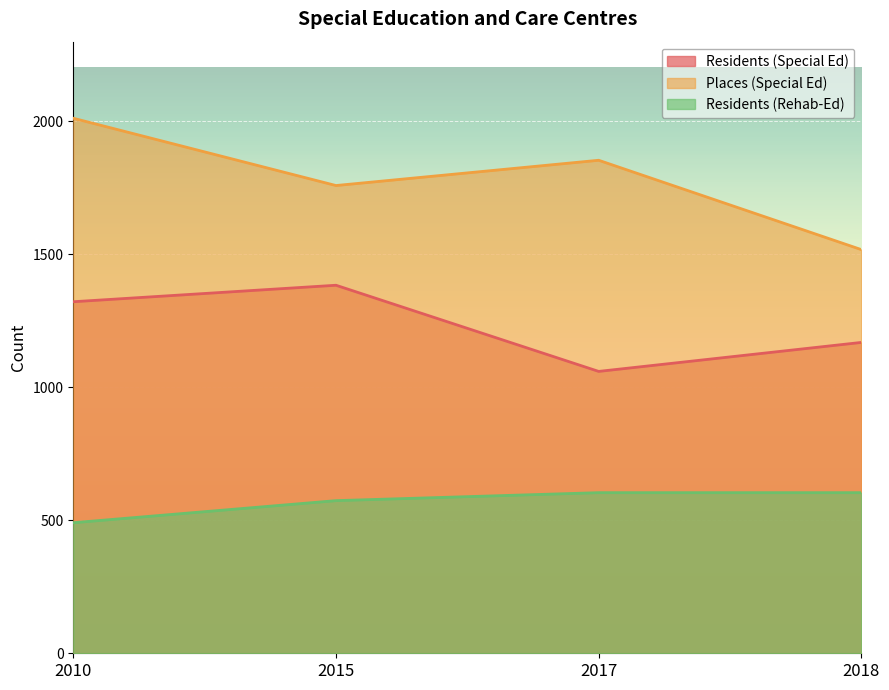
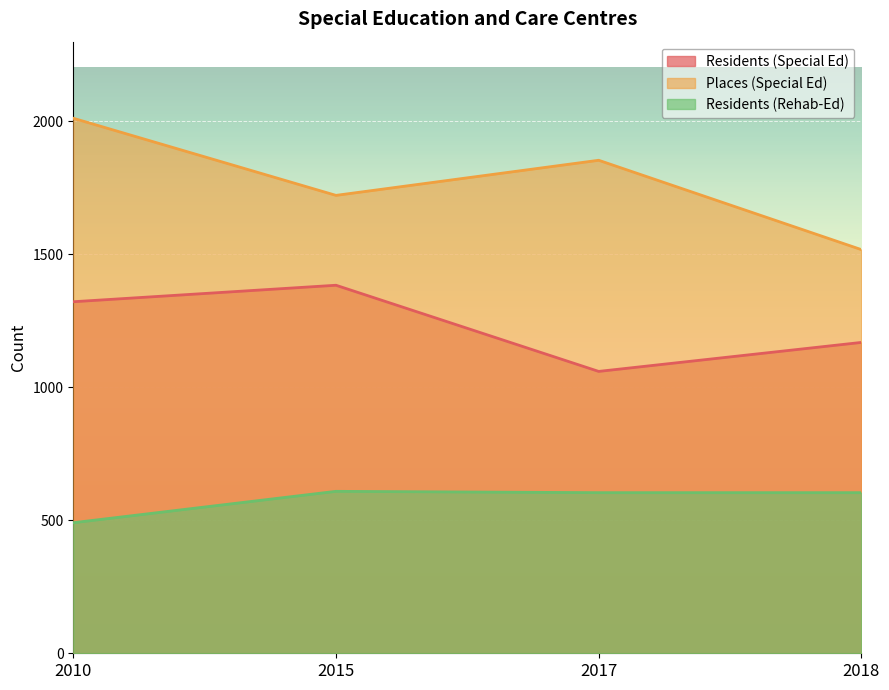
  {
    "Residents (Special Ed)": {
      "2010": 1320,
      "2015": 1380,
      "2017": 1060,
      "2018": 1170
    },
    "Places (Special Ed)": {
      "2010": 2010,
-     "2015": 1760,
+     "2015": 1720,
      "2017": 1850,
      "2018": 1520
    },
    "Residents (Rehab-Ed)": {
      "2010": 490,
-     "2015": 570,
+     "2015": 610,
      "2017": 600,
      "2018": 600
    }
  }
